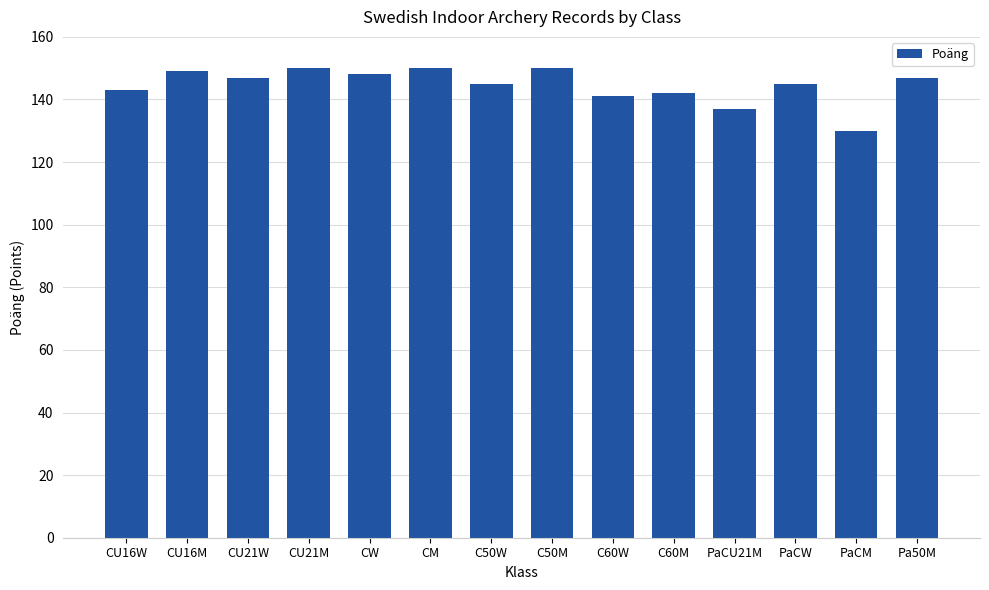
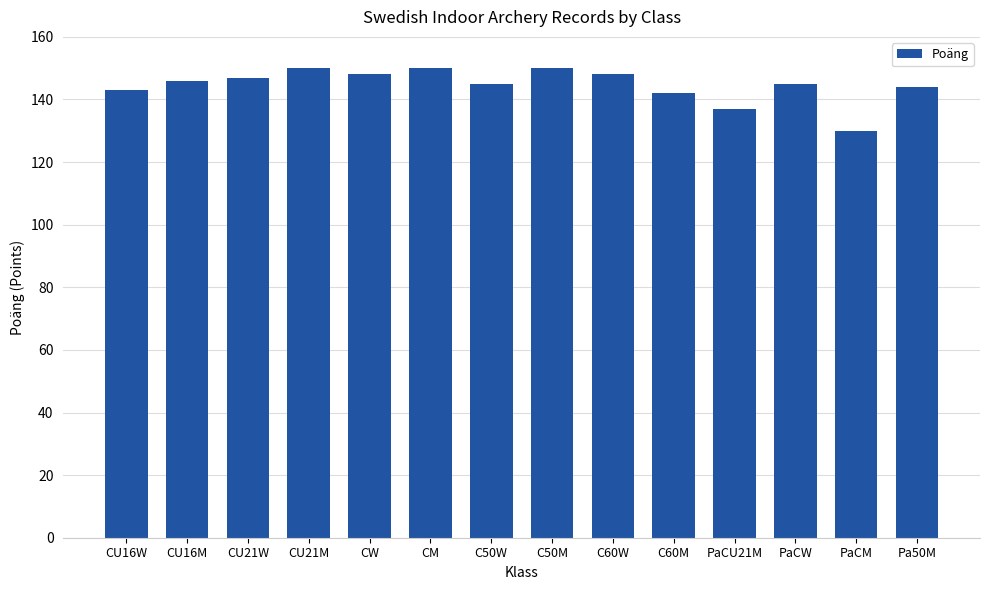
  {
    "CU16W": 143,
-   "CU16M": 149,
+   "CU16M": 146,
    "CU21W": 147,
    "CU21M": 150,
    "CW": 148,
    "CM": 150,
    "C50W": 145,
    "C50M": 150,
-   "C60W": 141,
+   "C60W": 148,
    "C60M": 142,
    "PaCU21M": 137,
    "PaCW": 145,
    "PaCM": 130,
-   "Pa50M": 147
+   "Pa50M": 144
  }
